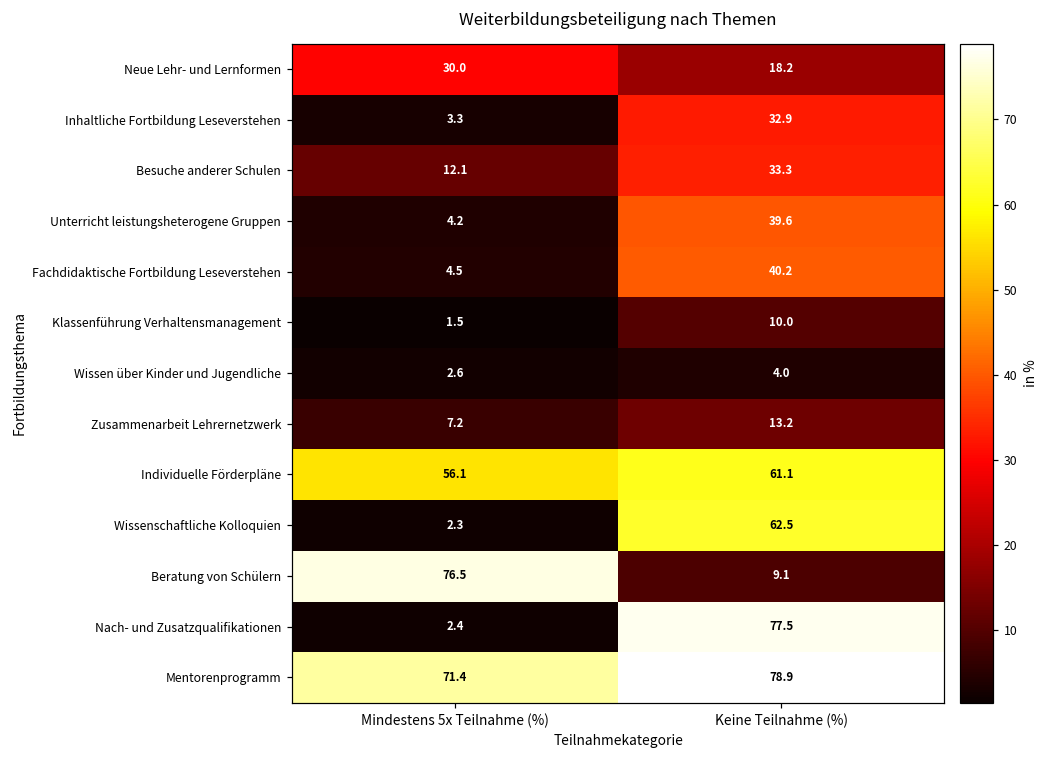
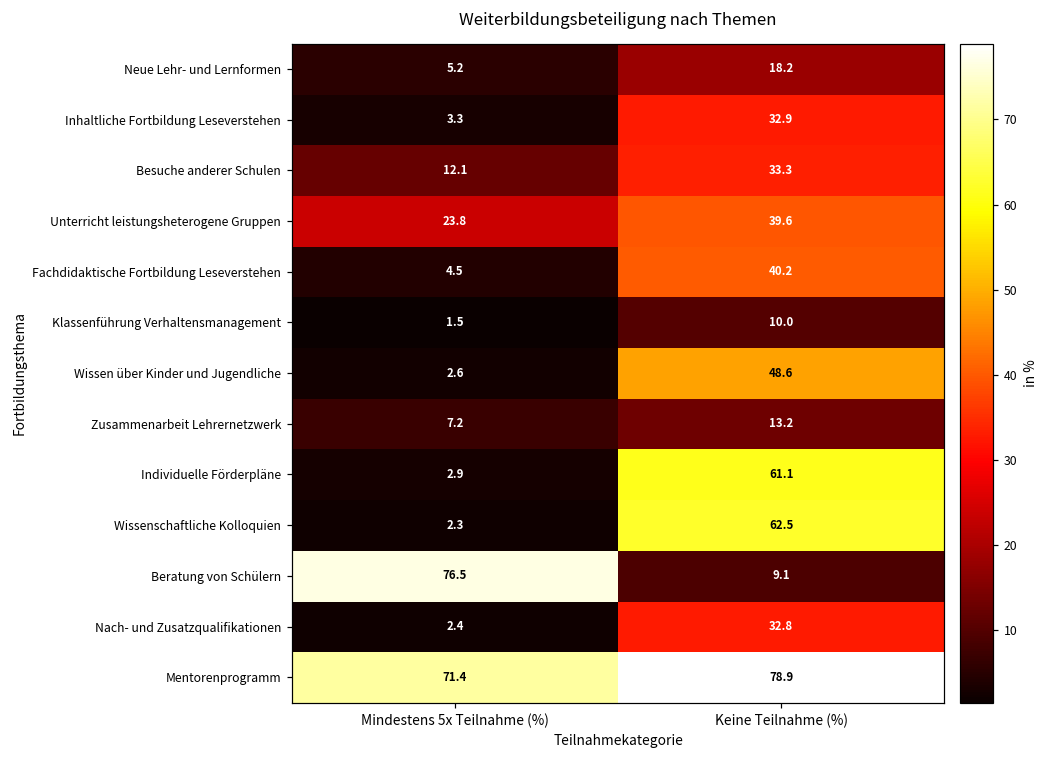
  {
    "Neue Lehr- und Lernformen": {
-     "Mindestens 5x Teilnahme (%)": 30.0,
+     "Mindestens 5x Teilnahme (%)": 5.2,
      "Keine Teilnahme (%)": 18.2
    },
    "Inhaltliche Fortbildung Leseverstehen": {
      "Mindestens 5x Teilnahme (%)": 3.3,
      "Keine Teilnahme (%)": 32.9
    },
    "Besuche anderer Schulen": {
      "Mindestens 5x Teilnahme (%)": 12.1,
      "Keine Teilnahme (%)": 33.3
    },
    "Unterricht leistungsheterogene Gruppen": {
-     "Mindestens 5x Teilnahme (%)": 4.2,
+     "Mindestens 5x Teilnahme (%)": 23.8,
      "Keine Teilnahme (%)": 39.6
    },
    "Fachdidaktische Fortbildung Leseverstehen": {
      "Mindestens 5x Teilnahme (%)": 4.5,
      "Keine Teilnahme (%)": 40.2
    },
    "Klassenführung Verhaltensmanagement": {
      "Mindestens 5x Teilnahme (%)": 1.5,
      "Keine Teilnahme (%)": 10.0
    },
    "Wissen über Kinder und Jugendliche": {
      "Mindestens 5x Teilnahme (%)": 2.6,
-     "Keine Teilnahme (%)": 4.0
+     "Keine Teilnahme (%)": 48.6
    },
    "Zusammenarbeit Lehrernetzwerk": {
      "Mindestens 5x Teilnahme (%)": 7.2,
      "Keine Teilnahme (%)": 13.2
    },
    "Individuelle Förderpläne": {
-     "Mindestens 5x Teilnahme (%)": 56.1,
+     "Mindestens 5x Teilnahme (%)": 2.9,
      "Keine Teilnahme (%)": 61.1
    },
    "Wissenschaftliche Kolloquien": {
      "Mindestens 5x Teilnahme (%)": 2.3,
      "Keine Teilnahme (%)": 62.5
    },
    "Beratung von Schülern": {
      "Mindestens 5x Teilnahme (%)": 76.5,
      "Keine Teilnahme (%)": 9.1
    },
    "Nach- und Zusatzqualifikationen": {
      "Mindestens 5x Teilnahme (%)": 2.4,
-     "Keine Teilnahme (%)": 77.5
+     "Keine Teilnahme (%)": 32.8
    },
    "Mentorenprogramm": {
      "Mindestens 5x Teilnahme (%)": 71.4,
      "Keine Teilnahme (%)": 78.9
    }
  }
